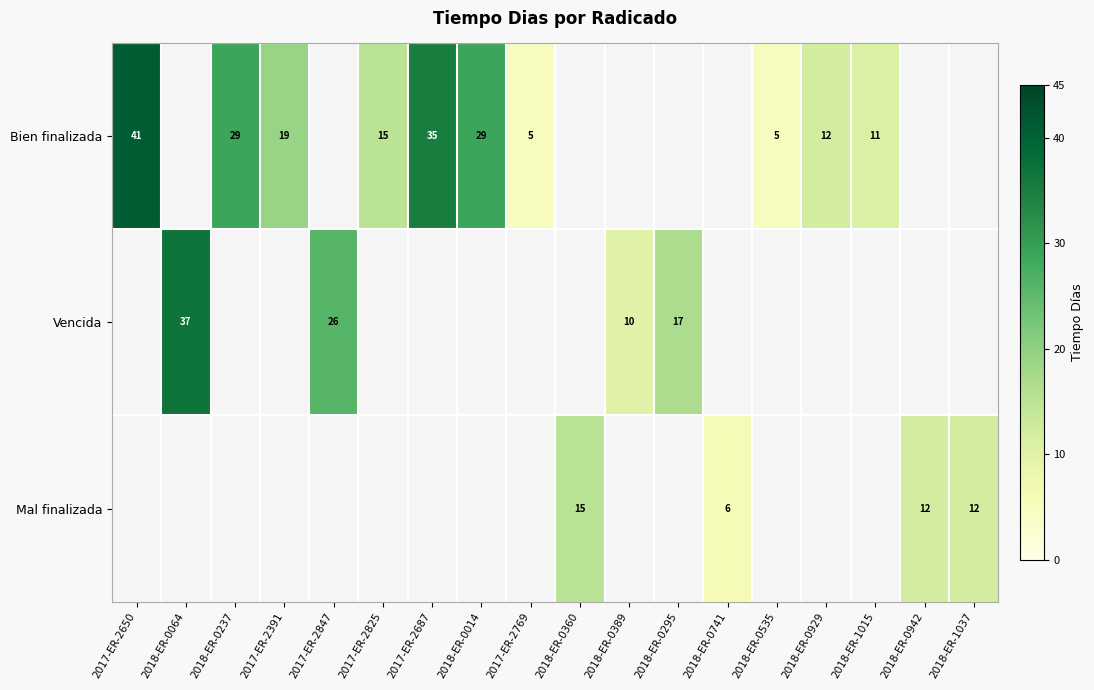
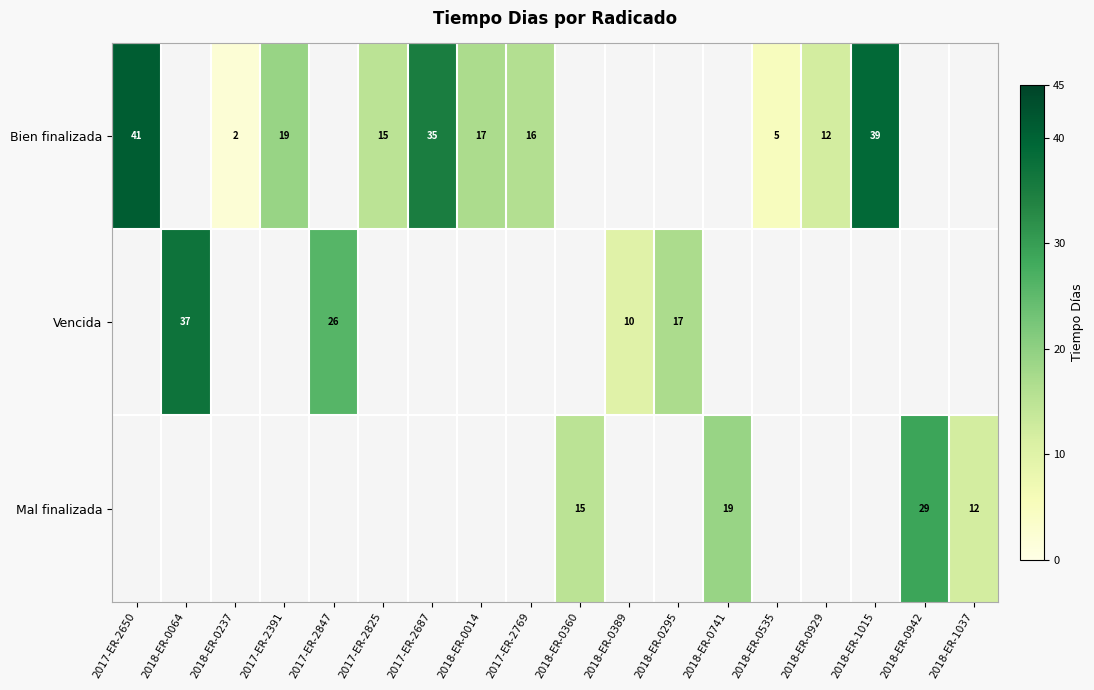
  {
    "Bien finalizada": {
      "2017-ER-2650": 41,
-     "2018-ER-0237": 29,
+     "2018-ER-0237": 2,
      "2017-ER-2391": 19,
      "2017-ER-2825": 15,
      "2017-ER-2687": 35,
-     "2018-ER-0014": 29,
-     "2017-ER-2769": 5,
+     "2018-ER-0014": 17,
+     "2017-ER-2769": 16,
      "2018-ER-0535": 5,
      "2018-ER-0929": 12,
-     "2018-ER-1015": 11
+     "2018-ER-1015": 39
    },
    "Vencida": {
      "2018-ER-0064": 37,
      "2017-ER-2847": 26,
      "2018-ER-0389": 10,
      "2018-ER-0295": 17
    },
    "Mal finalizada": {
      "2018-ER-0360": 15,
-     "2018-ER-0741": 6,
-     "2018-ER-0942": 12,
+     "2018-ER-0741": 19,
+     "2018-ER-0942": 29,
      "2018-ER-1037": 12
    }
  }
